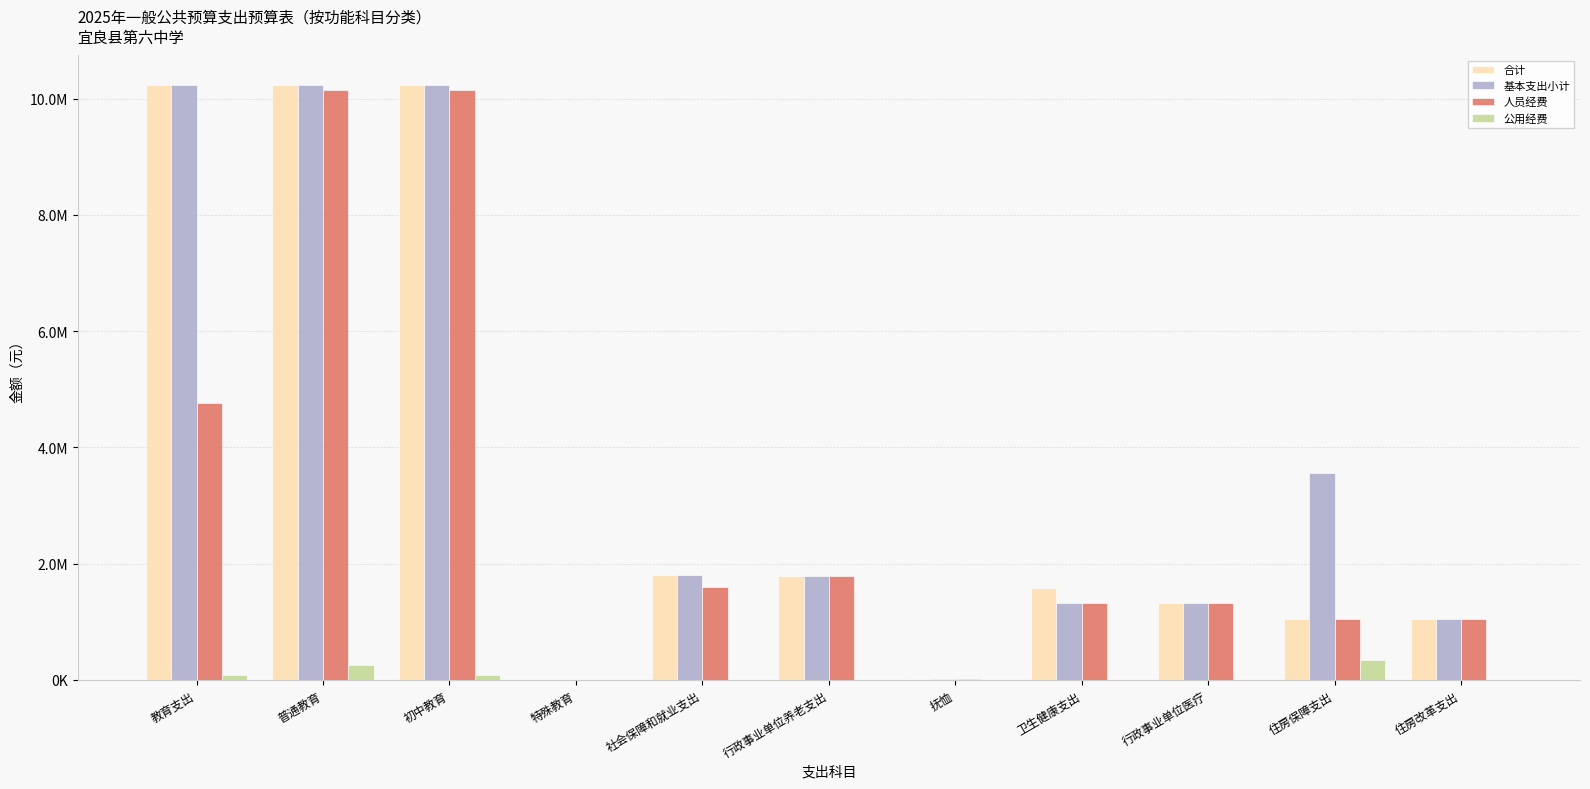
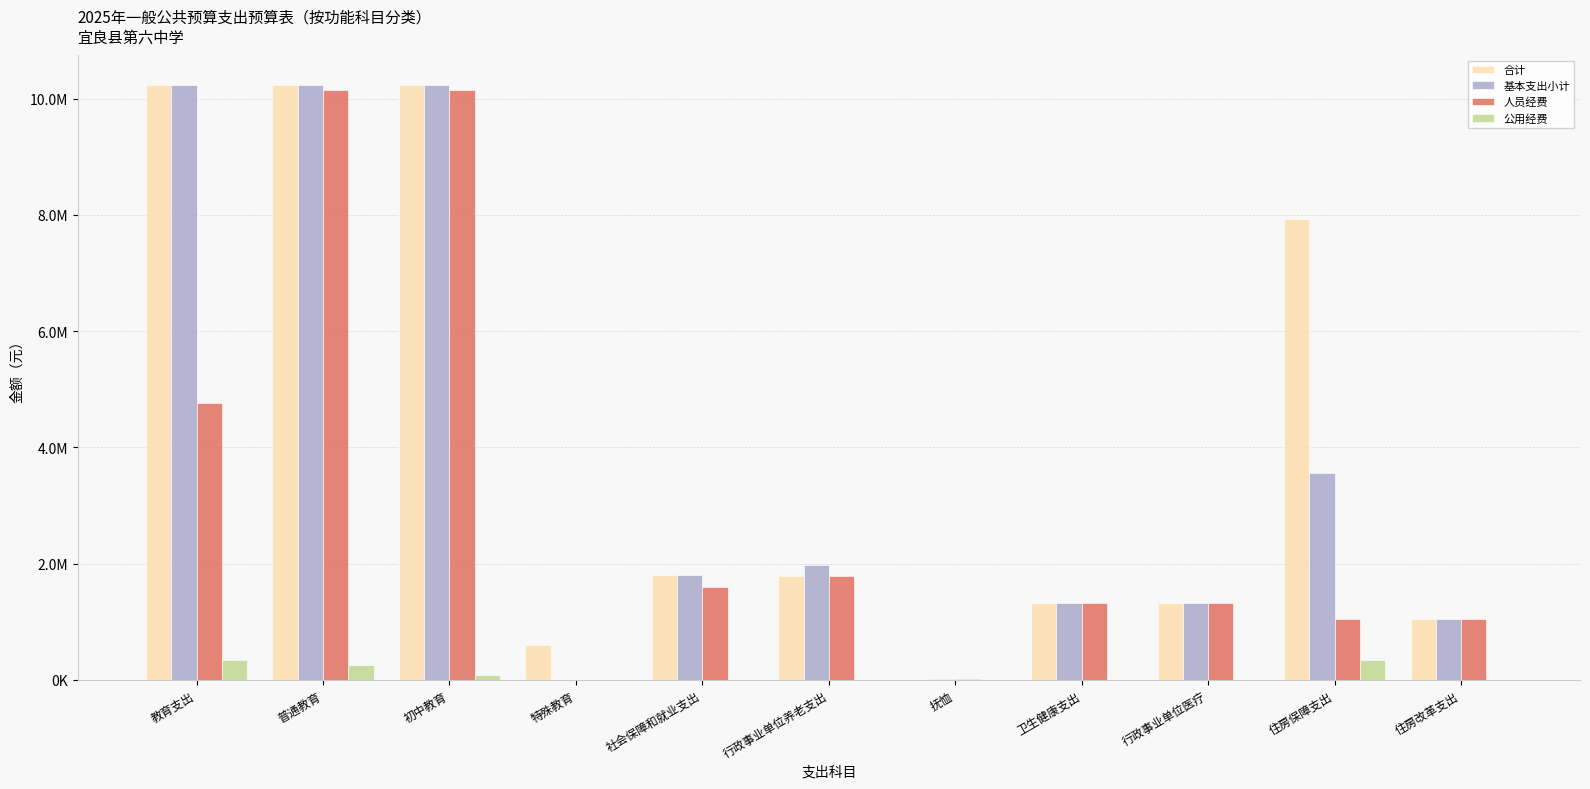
  {
    "合计": {
      "教育支出": 10200000,
      "普通教育": 10200000,
      "初中教育": 10200000,
-     "特殊教育": 0,
+     "特殊教育": 600000,
      "社会保障和就业支出": 1800000,
      "行政事业单位养老支出": 1800000,
-     "卫生健康支出": 1600000,
+     "卫生健康支出": 1300000,
      "行政事业单位医疗": 1300000,
-     "住房保障支出": 1000000,
+     "住房保障支出": 7900000,
      "住房改革支出": 1000000
    },
    "基本支出小计": {
      "教育支出": 10200000,
      "普通教育": 10200000,
      "初中教育": 10200000,
      "社会保障和就业支出": 1800000,
-     "行政事业单位养老支出": 1800000,
+     "行政事业单位养老支出": 2000000,
      "卫生健康支出": 1300000,
      "行政事业单位医疗": 1300000,
      "住房保障支出": 3600000,
      "住房改革支出": 1000000
    },
    "人员经费": {
      "教育支出": 4800000,
      "普通教育": 10100000,
      "初中教育": 10100000,
      "特殊教育": 0,
      "社会保障和就业支出": 1600000,
      "行政事业单位养老支出": 1800000,
      "卫生健康支出": 1300000,
      "行政事业单位医疗": 1300000,
      "住房保障支出": 1000000,
      "住房改革支出": 1000000
    },
    "公用经费": {
-     "教育支出": 100000,
+     "教育支出": 300000,
      "普通教育": 300000,
      "初中教育": 100000,
      "社会保障和就业支出": 0,
      "行政事业单位养老支出": 0,
      "抚恤": 0,
      "卫生健康支出": 0,
      "行政事业单位医疗": 0,
      "住房保障支出": 300000,
      "住房改革支出": 0
    }
  }
